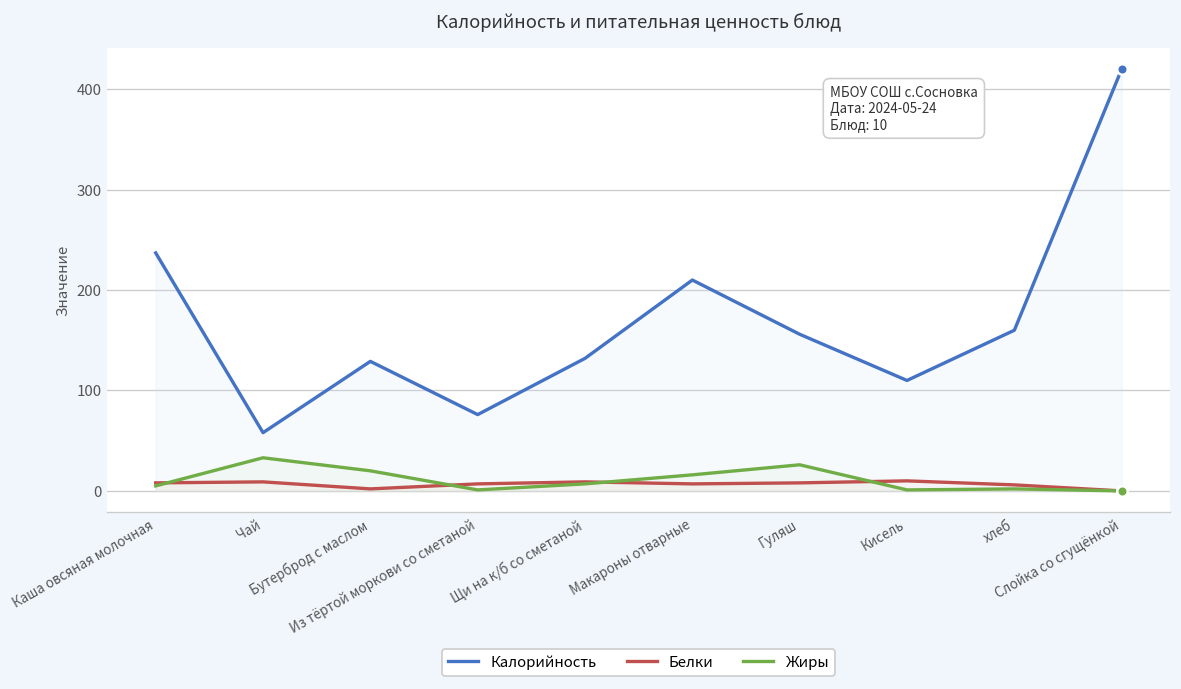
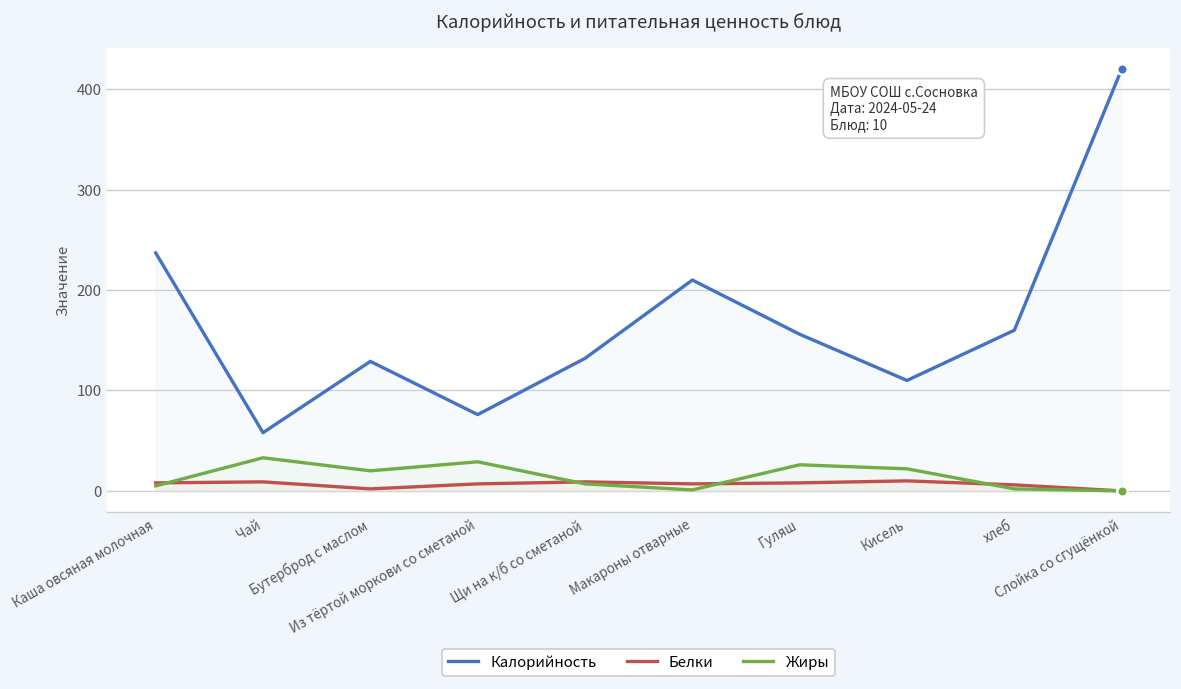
  {
    "Жиры": {
      "Чай": 30,
      "Бутерброд с маслом": 20,
-     "Из тёртой моркови со сметаной": 0,
-     "Макароны отварные": 20,
+     "Из тёртой моркови со сметаной": 30,
+     "Макароны отварные": 0,
      "Гуляш": 30,
-     "Кисель": 0,
+     "Кисель": 20,
      "хлеб": 0
    }
  }
